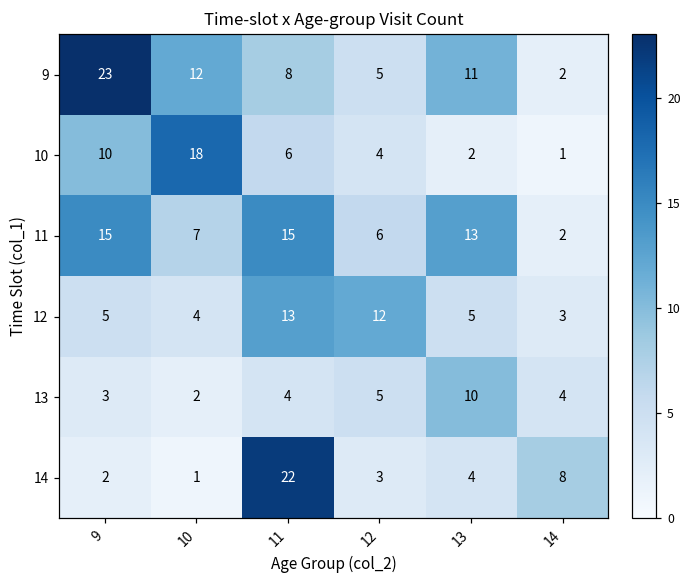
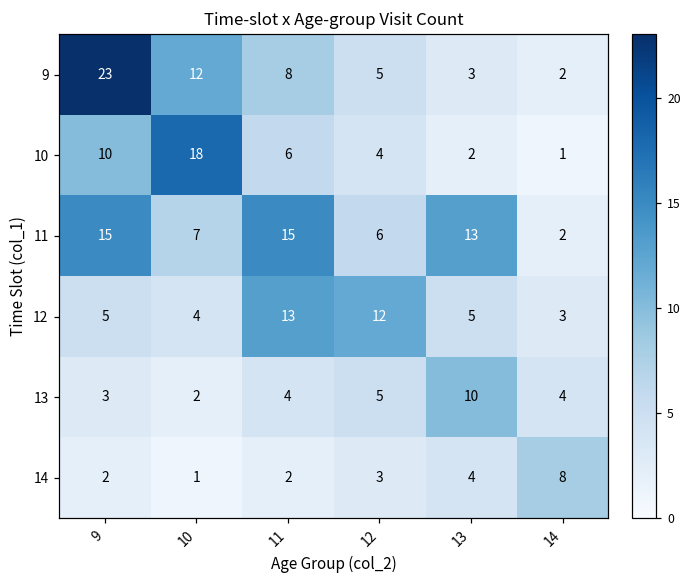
  {
    "9": {
      "9": 23,
      "10": 12,
      "11": 8,
      "12": 5,
-     "13": 11,
+     "13": 3,
      "14": 2
    },
    "10": {
      "9": 10,
      "10": 18,
      "11": 6,
      "12": 4,
      "13": 2,
      "14": 1
    },
    "11": {
      "9": 15,
      "10": 7,
      "11": 15,
      "12": 6,
      "13": 13,
      "14": 2
    },
    "12": {
      "9": 5,
      "10": 4,
      "11": 13,
      "12": 12,
      "13": 5,
      "14": 3
    },
    "13": {
      "9": 3,
      "10": 2,
      "11": 4,
      "12": 5,
      "13": 10,
      "14": 4
    },
    "14": {
      "9": 2,
      "10": 1,
-     "11": 22,
+     "11": 2,
      "12": 3,
      "13": 4,
      "14": 8
    }
  }
